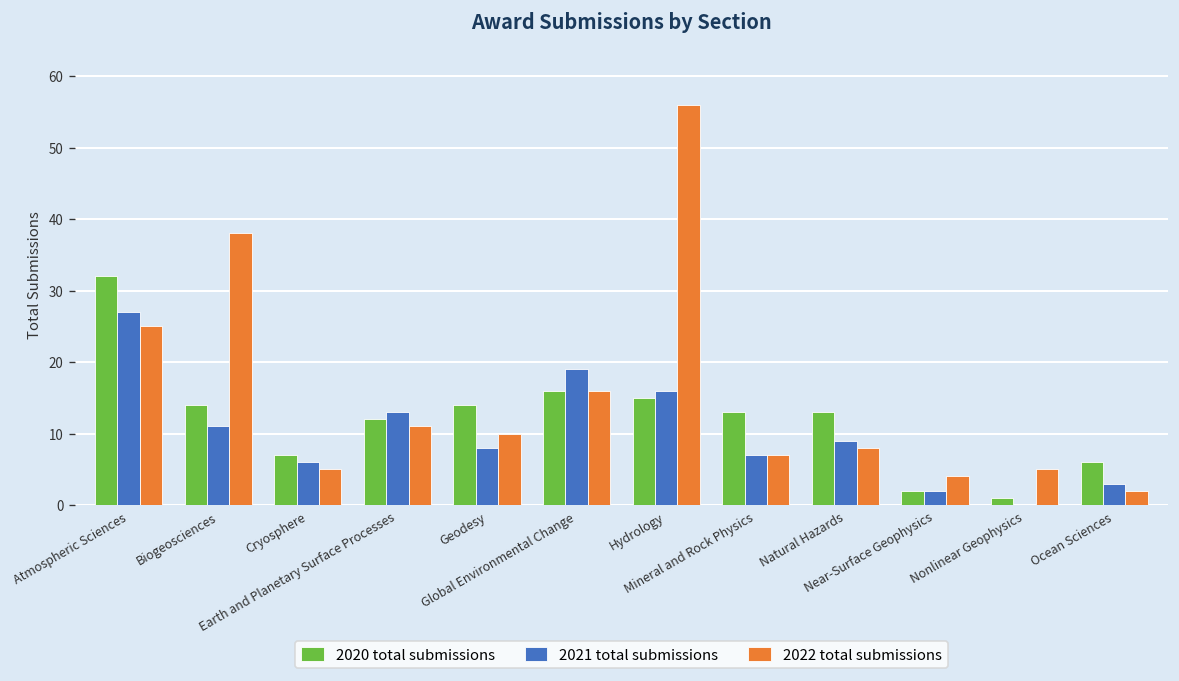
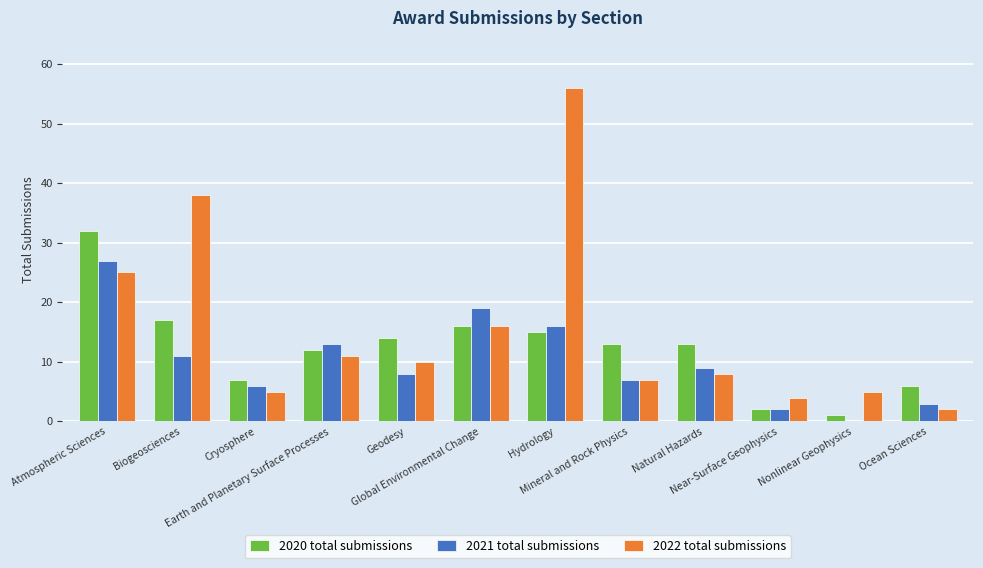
  {
    "2020 total submissions": {
      "Atmospheric Sciences": 32,
-     "Biogeosciences": 14,
+     "Biogeosciences": 17,
      "Cryosphere": 7,
      "Earth and Planetary Surface Processes": 12,
      "Geodesy": 14,
      "Global Environmental Change": 16,
      "Hydrology": 15,
      "Mineral and Rock Physics": 13,
      "Natural Hazards": 13,
      "Near-Surface Geophysics": 2,
      "Nonlinear Geophysics": 1,
      "Ocean Sciences": 6
    },
    "2021 total submissions": {
      "Atmospheric Sciences": 27,
      "Biogeosciences": 11,
      "Cryosphere": 6,
      "Earth and Planetary Surface Processes": 13,
      "Geodesy": 8,
      "Global Environmental Change": 19,
      "Hydrology": 16,
      "Mineral and Rock Physics": 7,
      "Natural Hazards": 9,
      "Near-Surface Geophysics": 2,
      "Nonlinear Geophysics": 0,
      "Ocean Sciences": 3
    },
    "2022 total submissions": {
      "Atmospheric Sciences": 25,
      "Biogeosciences": 38,
      "Cryosphere": 5,
      "Earth and Planetary Surface Processes": 11,
      "Geodesy": 10,
      "Global Environmental Change": 16,
      "Hydrology": 56,
      "Mineral and Rock Physics": 7,
      "Natural Hazards": 8,
      "Near-Surface Geophysics": 4,
      "Nonlinear Geophysics": 5,
      "Ocean Sciences": 2
    }
  }
